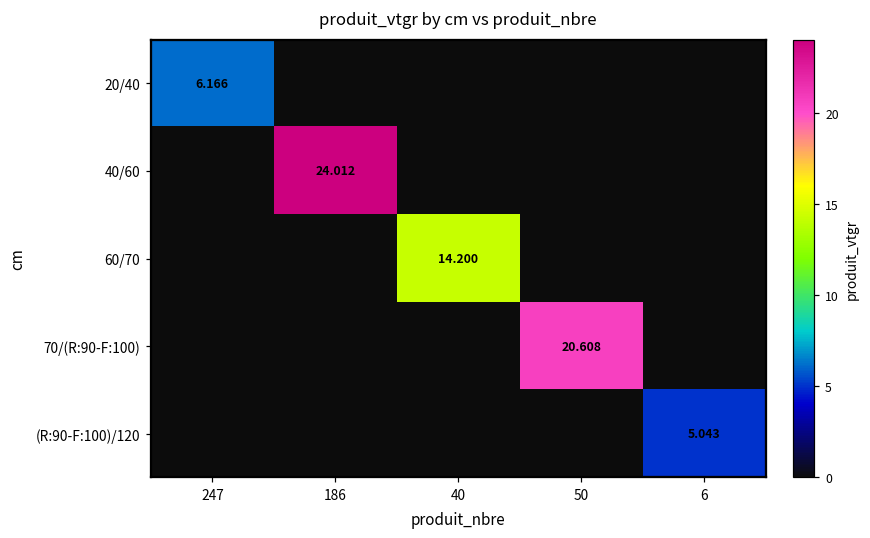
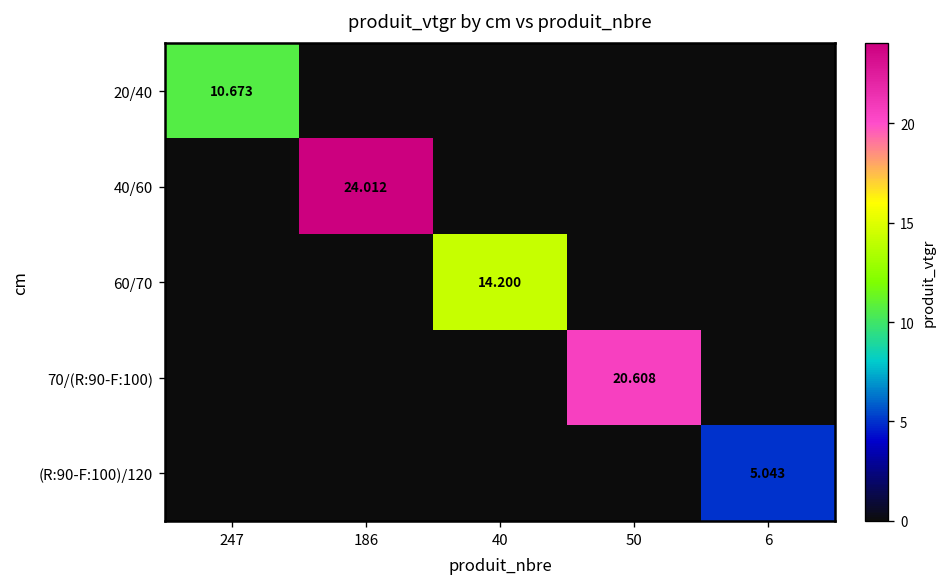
  {
    "20/40": {
-     "247": 6.166
+     "247": 10.673
    },
    "40/60": {
      "186": 24.012
    },
    "60/70": {
      "40": 14.200
    },
    "70/(R:90-F:100)": {
      "50": 20.608
    },
    "(R:90-F:100)/120": {
      "6": 5.043
    }
  }
